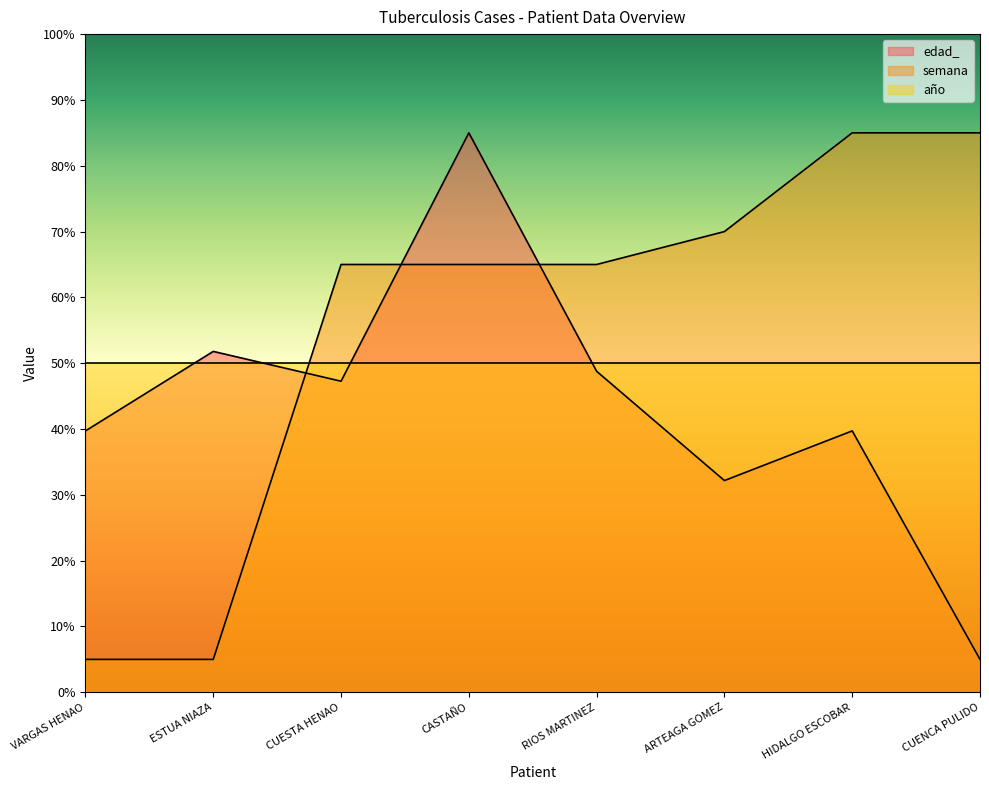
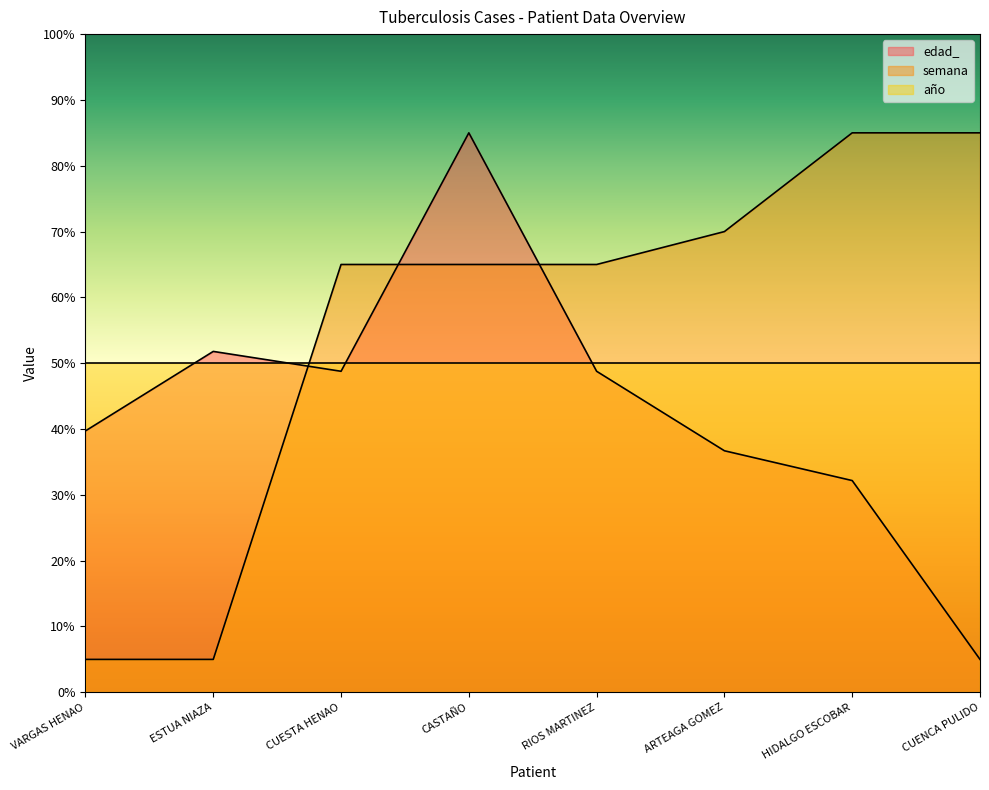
  {
    "edad_": {
      "VARGAS HENAO": "40%",
      "ESTUA NIAZA": "52%",
-     "CUESTA HENAO": "47%",
+     "CUESTA HENAO": "49%",
      "CASTAÑO": "85%",
      "RIOS MARTINEZ": "49%",
-     "ARTEAGA GOMEZ": "32%",
-     "HIDALGO ESCOBAR": "40%",
+     "ARTEAGA GOMEZ": "37%",
+     "HIDALGO ESCOBAR": "32%",
      "CUENCA PULIDO": "5%"
    }
  }
